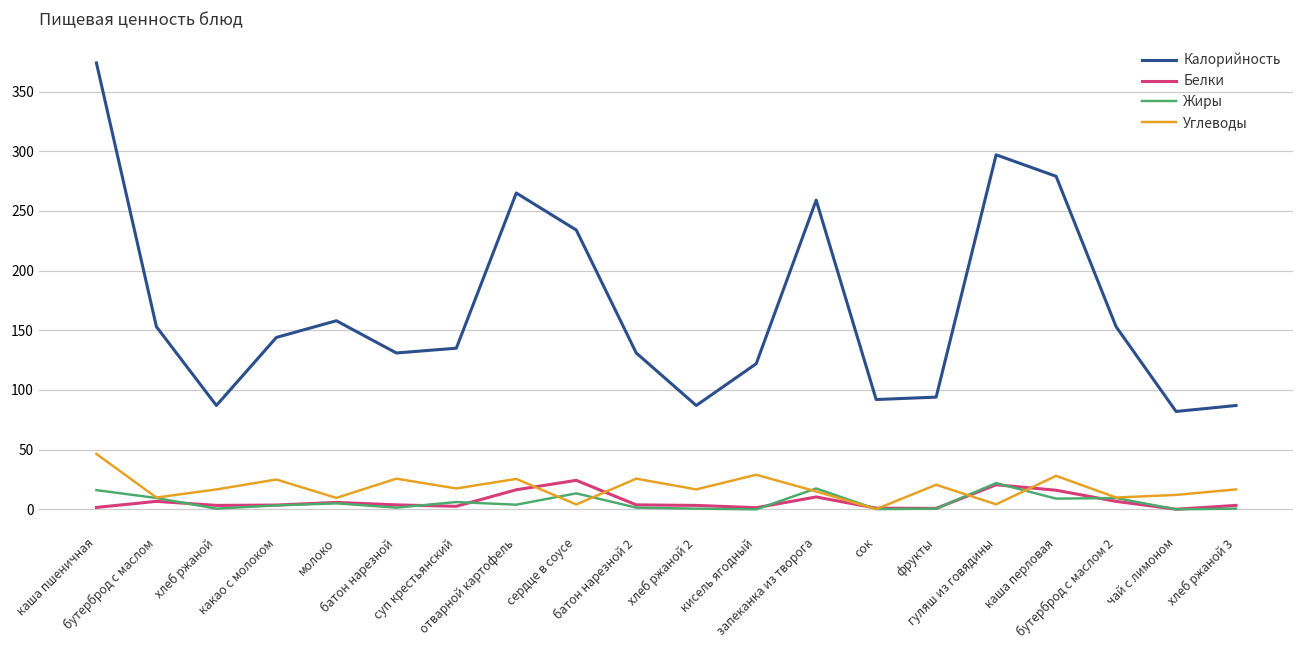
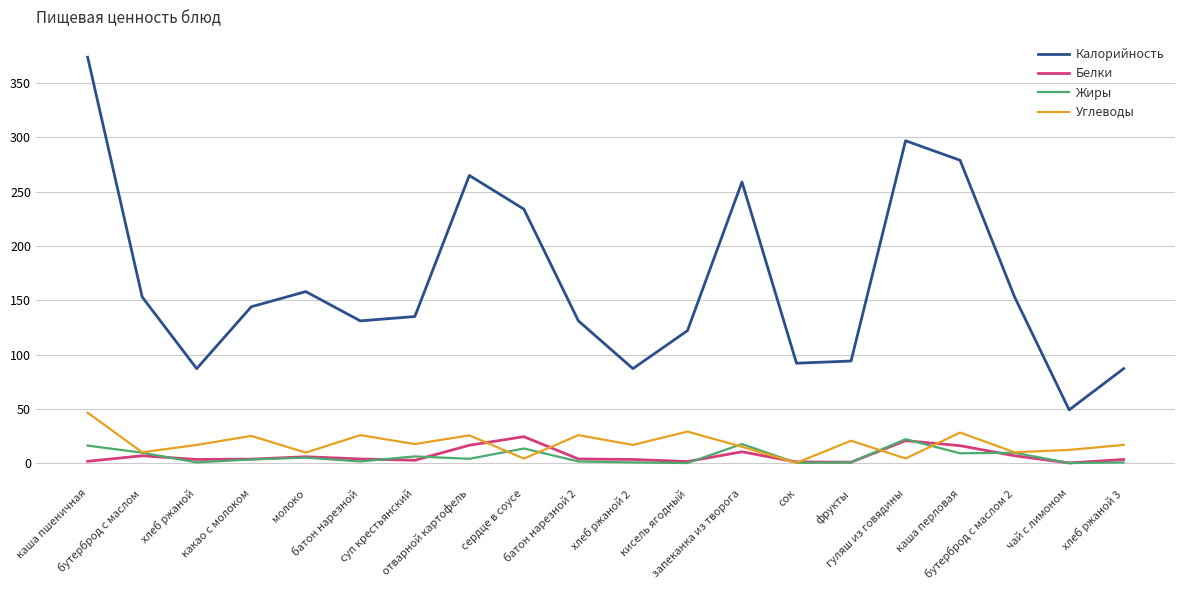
  {
    "Калорийность": {
      "каша пшеничная": 374,
      "бутерброд с маслом": 153,
      "хлеб ржаной": 87,
      "какао с молоком": 144,
      "молоко": 158,
      "батон нарезной": 131,
      "суп крестьянский": 135,
      "отварной картофель": 265,
      "сердце в соусе": 234,
      "батон нарезной 2": 131,
      "хлеб ржаной 2": 87,
      "кисель ягодный": 122,
      "запеканка из творога": 259,
      "сок": 92,
      "фрукты": 94,
      "гуляш из говядины": 297,
      "каша перловая": 279,
      "бутерброд с маслом 2": 153,
-     "чай с лимоном": 82,
+     "чай с лимоном": 49,
      "хлеб ржаной 3": 87
    },
    "Белки": {
      "каша пшеничная": 2,
      "бутерброд с маслом": 7,
      "хлеб ржаной": 3,
      "суп крестьянский": 3,
      "отварной картофель": 16,
      "сердце в соусе": 24,
      "хлеб ржаной 2": 3,
      "запеканка из творога": 10,
      "каша перловая": 16,
      "бутерброд с маслом 2": 7,
      "хлеб ржаной 3": 3
    },
    "Жиры": {
      "каша пшеничная": 16,
      "хлеб ржаной": 1,
      "суп крестьянский": 6,
      "отварной картофель": 4,
      "сердце в соусе": 13,
      "хлеб ржаной 2": 1,
      "запеканка из творога": 18,
      "каша перловая": 9,
      "хлеб ржаной 3": 1
    },
    "Углеводы": {
      "каша пшеничная": 46,
      "хлеб ржаной": 17,
      "какао с молоком": 25,
      "молоко": 10,
      "батон нарезной": 26,
      "суп крестьянский": 18,
      "отварной картофель": 26,
      "сердце в соусе": 4,
      "батон нарезной 2": 26,
      "хлеб ржаной 2": 17,
      "кисель ягодный": 29,
      "запеканка из творога": 15,
      "фрукты": 21,
      "гуляш из говядины": 4,
      "каша перловая": 28,
      "чай с лимоном": 12,
      "хлеб ржаной 3": 17
    }
  }
